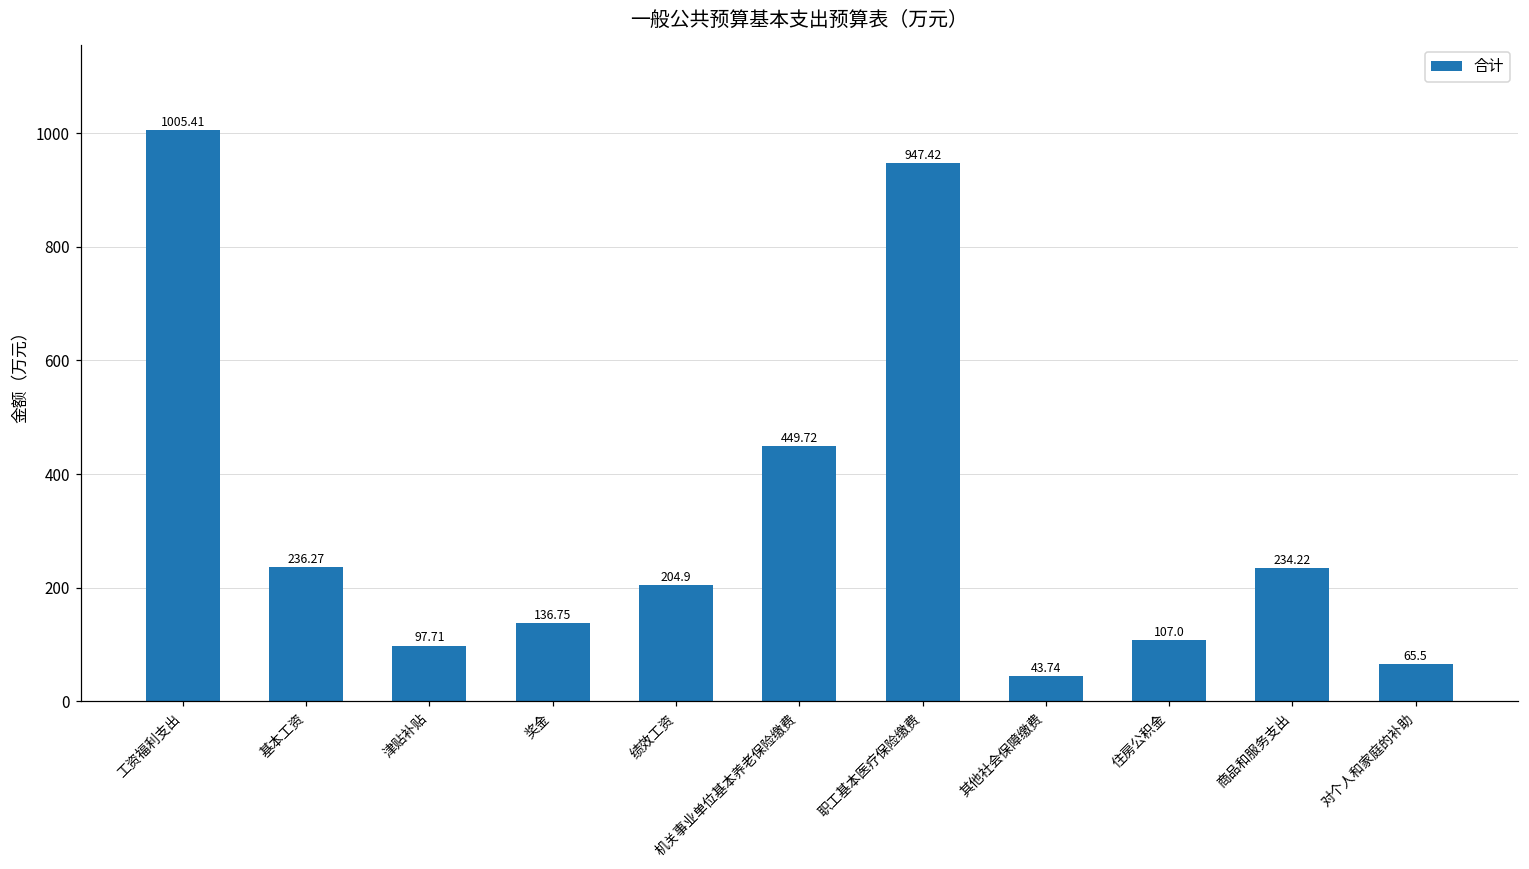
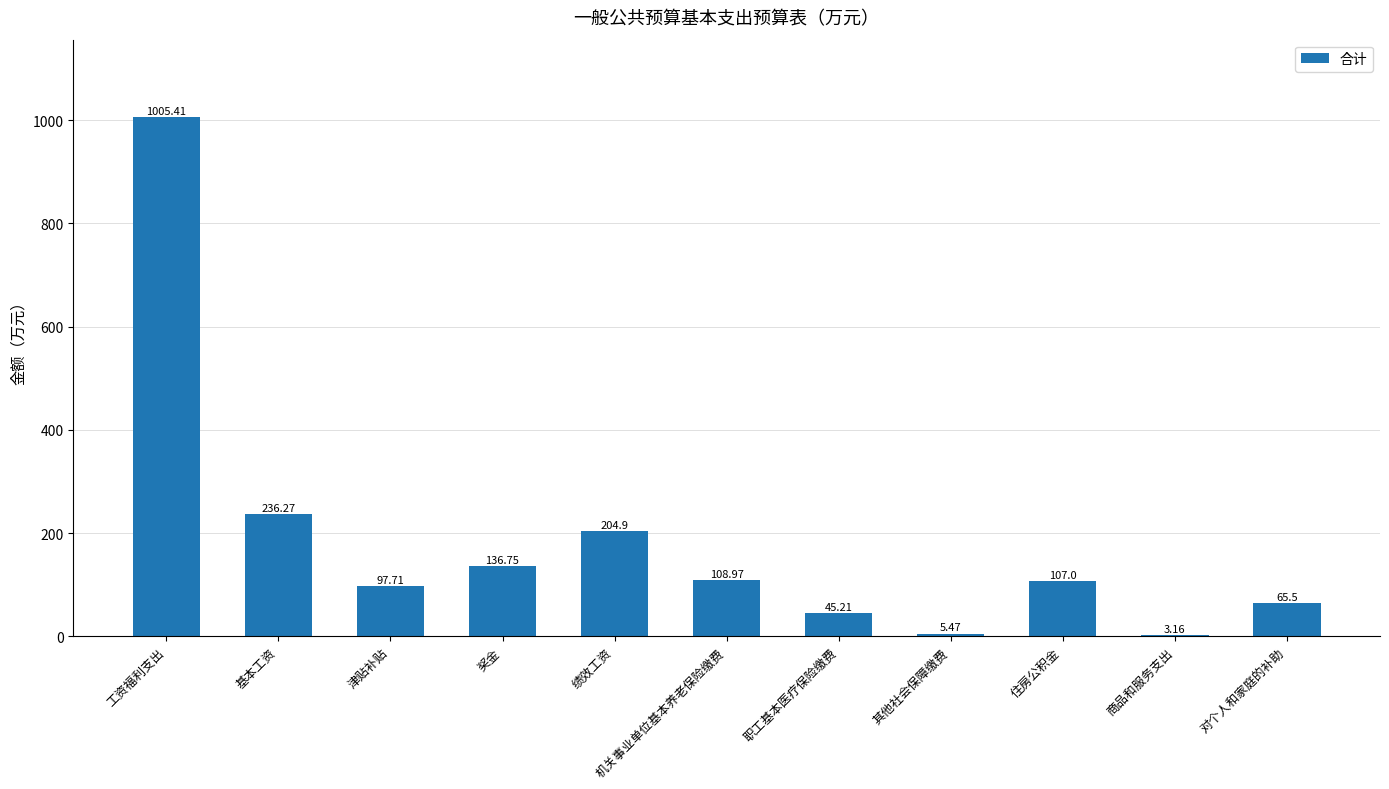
  {
    "工资福利支出": 1005.41,
    "基本工资": 236.27,
    "津贴补贴": 97.71,
    "奖金": 136.75,
    "绩效工资": 204.9,
-   "机关事业单位基本养老保险缴费": 449.72,
-   "职工基本医疗保险缴费": 947.42,
-   "其他社会保障缴费": 43.74,
+   "机关事业单位基本养老保险缴费": 108.97,
+   "职工基本医疗保险缴费": 45.21,
+   "其他社会保障缴费": 5.47,
    "住房公积金": 107.0,
-   "商品和服务支出": 234.22,
+   "商品和服务支出": 3.16,
    "对个人和家庭的补助": 65.5
  }
